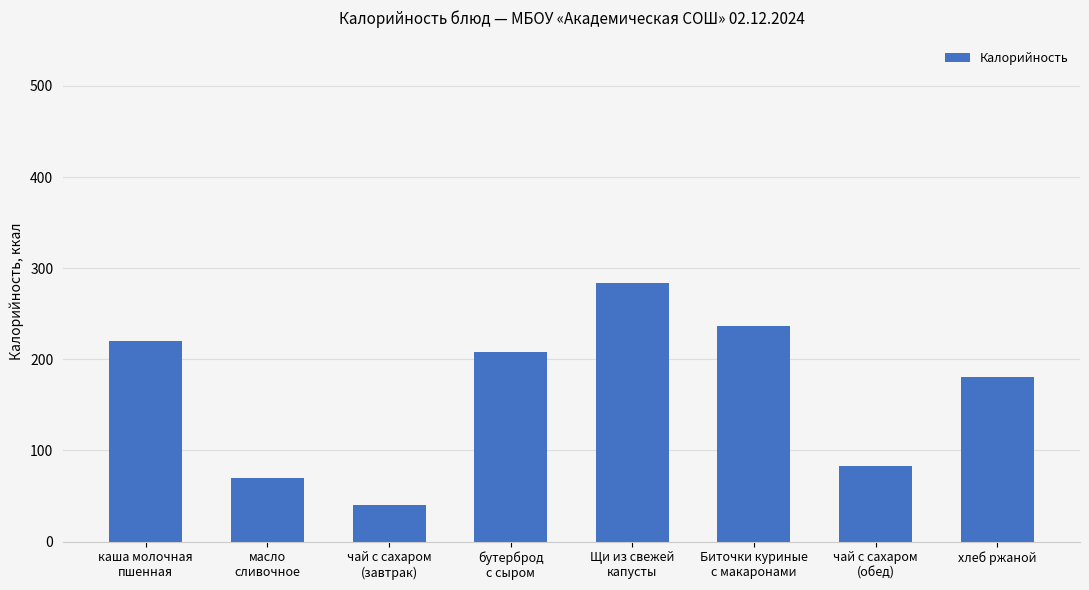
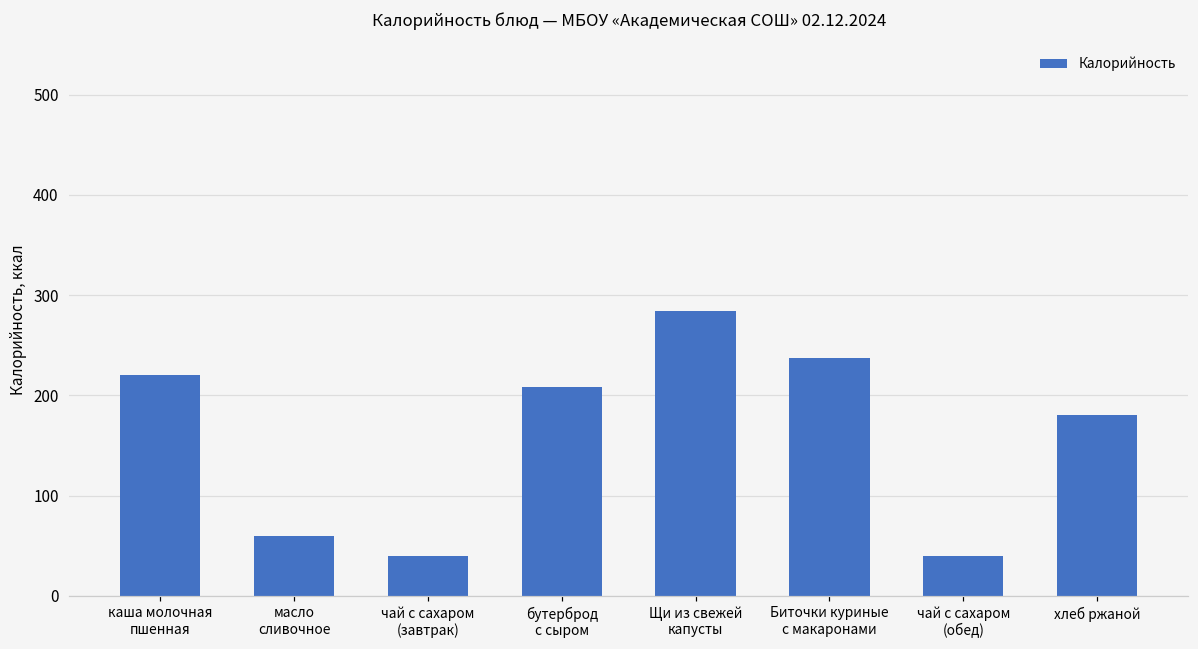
  {
    "каша молочная пшенная": 220,
-   "масло сливочное": 70,
+   "масло сливочное": 60,
    "чай с сахаром (завтрак)": 40,
    "бутерброд с сыром": 210,
    "Щи из свежей капусты": 280,
    "Биточки куриные с макаронами": 240,
-   "чай с сахаром (обед)": 80,
+   "чай с сахаром (обед)": 40,
    "хлеб ржаной": 180
  }
